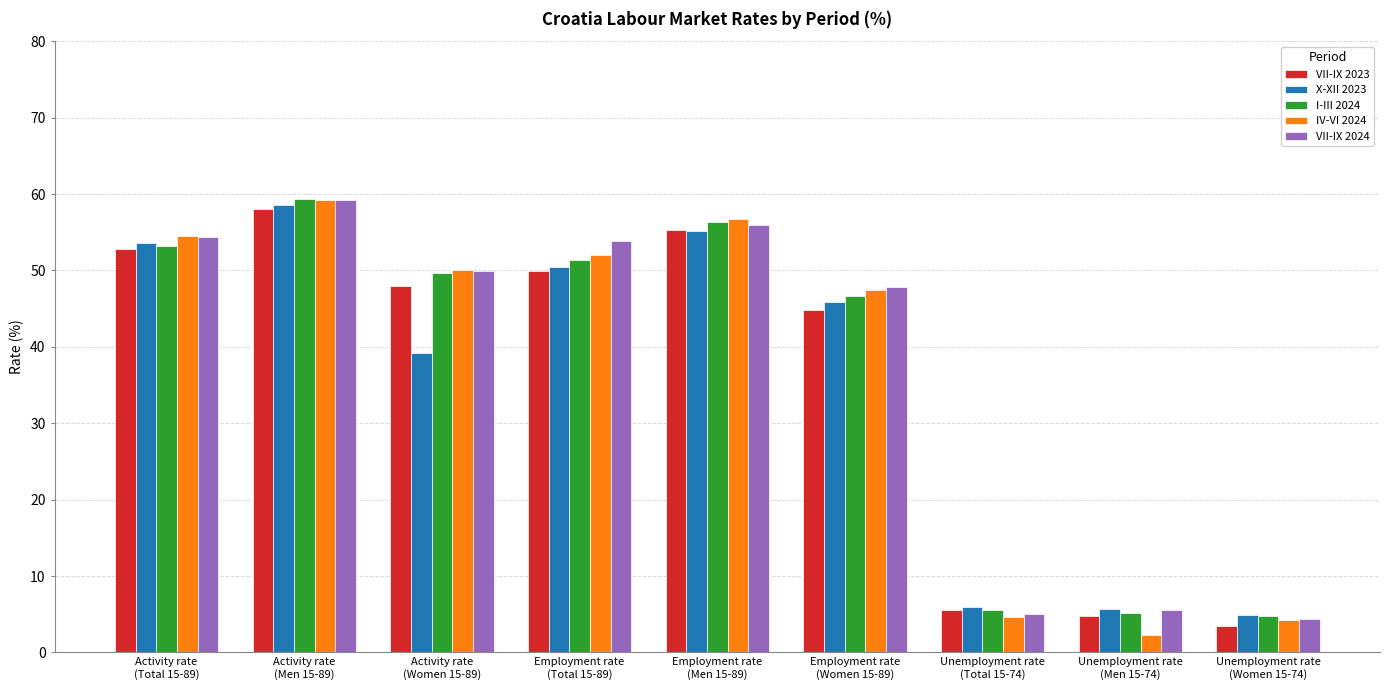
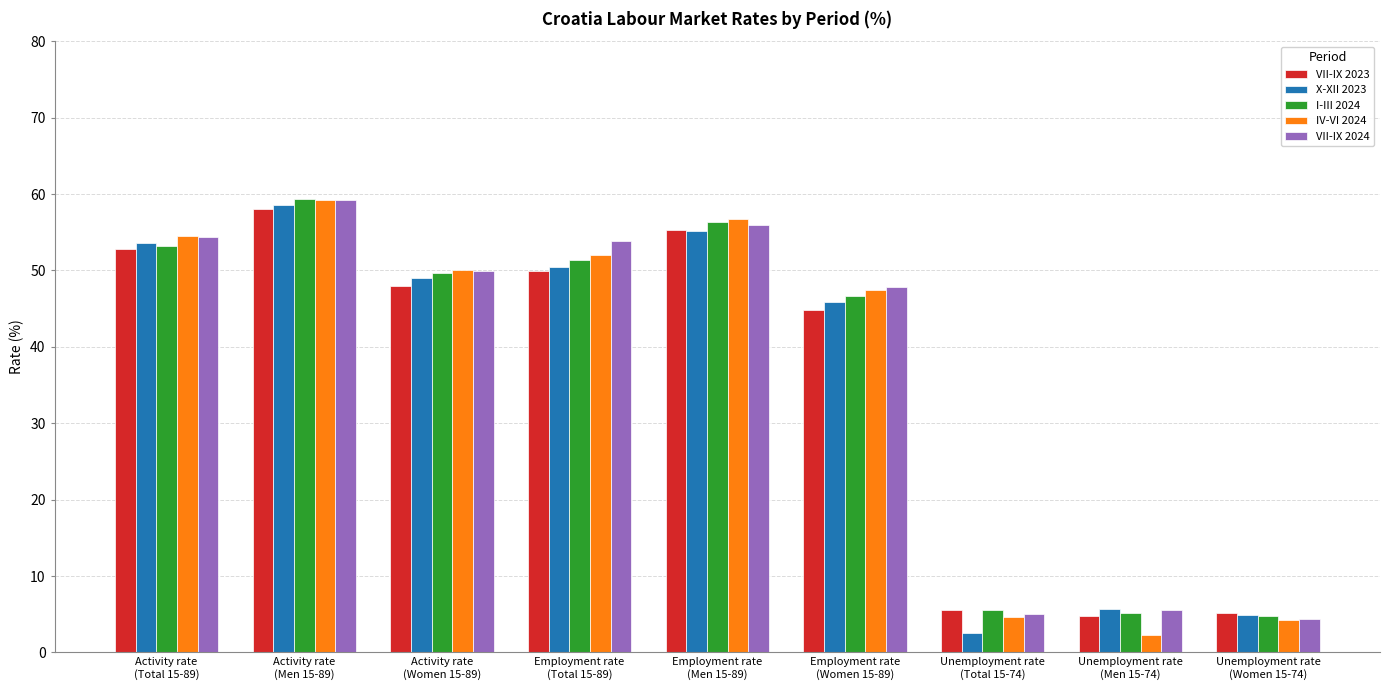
  {
    "VII-IX 2023": {
      "Activity rate (Total 15-89)": 53,
      "Activity rate (Men 15-89)": 58,
      "Activity rate (Women 15-89)": 48,
      "Employment rate (Total 15-89)": 50,
      "Employment rate (Men 15-89)": 55,
      "Employment rate (Women 15-89)": 45,
      "Unemployment rate (Total 15-74)": 6,
      "Unemployment rate (Men 15-74)": 5,
-     "Unemployment rate (Women 15-74)": 3
+     "Unemployment rate (Women 15-74)": 5
    },
    "X-XII 2023": {
      "Activity rate (Total 15-89)": 54,
      "Activity rate (Men 15-89)": 59,
-     "Activity rate (Women 15-89)": 39,
+     "Activity rate (Women 15-89)": 49,
      "Employment rate (Total 15-89)": 50,
      "Employment rate (Men 15-89)": 55,
      "Employment rate (Women 15-89)": 46,
-     "Unemployment rate (Total 15-74)": 6,
+     "Unemployment rate (Total 15-74)": 3,
      "Unemployment rate (Men 15-74)": 6,
      "Unemployment rate (Women 15-74)": 5
    },
    "I-III 2024": {
      "Activity rate (Total 15-89)": 53,
      "Activity rate (Men 15-89)": 59,
      "Activity rate (Women 15-89)": 50,
      "Employment rate (Total 15-89)": 51,
      "Employment rate (Men 15-89)": 56,
      "Employment rate (Women 15-89)": 47,
      "Unemployment rate (Total 15-74)": 6,
      "Unemployment rate (Men 15-74)": 5,
      "Unemployment rate (Women 15-74)": 5
    },
    "IV-VI 2024": {
      "Activity rate (Total 15-89)": 55,
      "Activity rate (Men 15-89)": 59,
      "Activity rate (Women 15-89)": 50,
      "Employment rate (Total 15-89)": 52,
      "Employment rate (Men 15-89)": 57,
      "Employment rate (Women 15-89)": 48,
      "Unemployment rate (Total 15-74)": 5,
      "Unemployment rate (Men 15-74)": 2,
      "Unemployment rate (Women 15-74)": 4
    },
    "VII-IX 2024": {
      "Activity rate (Total 15-89)": 54,
      "Activity rate (Men 15-89)": 59,
      "Activity rate (Women 15-89)": 50,
      "Employment rate (Total 15-89)": 54,
      "Employment rate (Men 15-89)": 56,
      "Employment rate (Women 15-89)": 48,
      "Unemployment rate (Total 15-74)": 5,
      "Unemployment rate (Men 15-74)": 6,
      "Unemployment rate (Women 15-74)": 4
    }
  }
